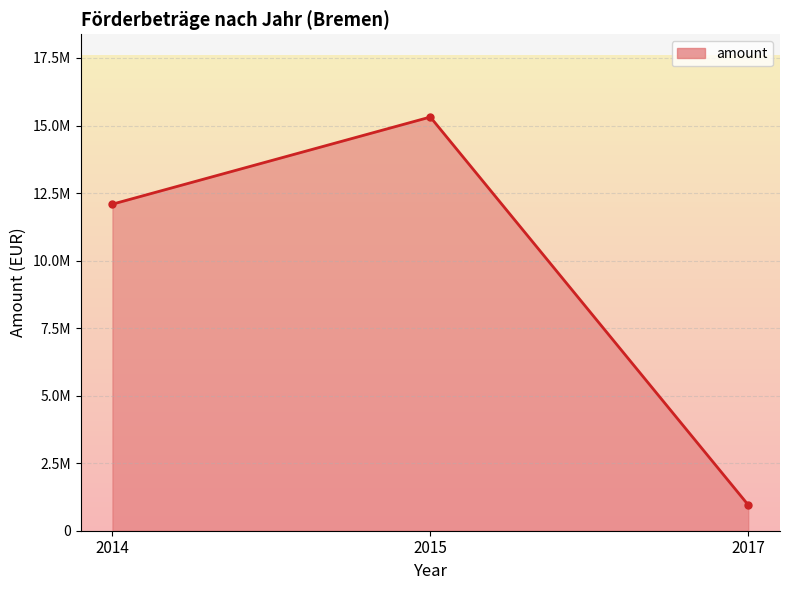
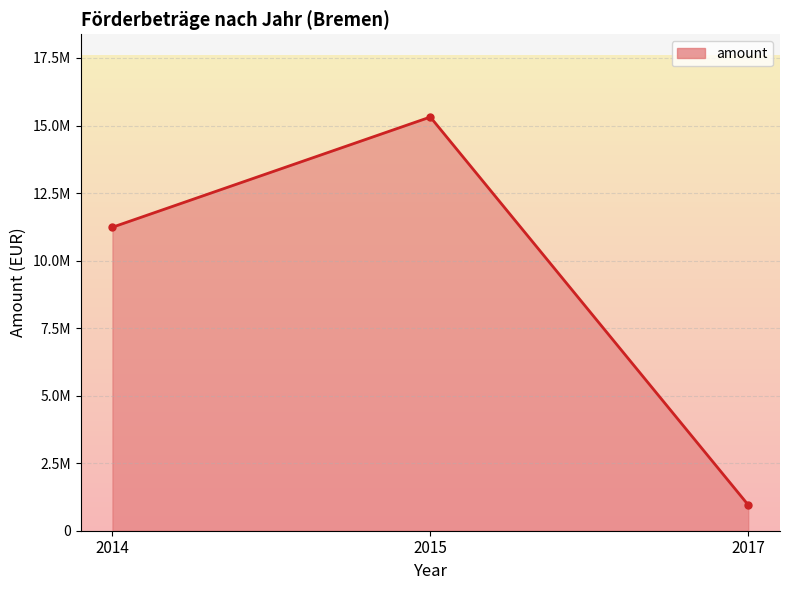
  {
-   "2014": 12100000,
+   "2014": 11200000,
    "2015": 15300000,
    "2017": 1000000
  }
